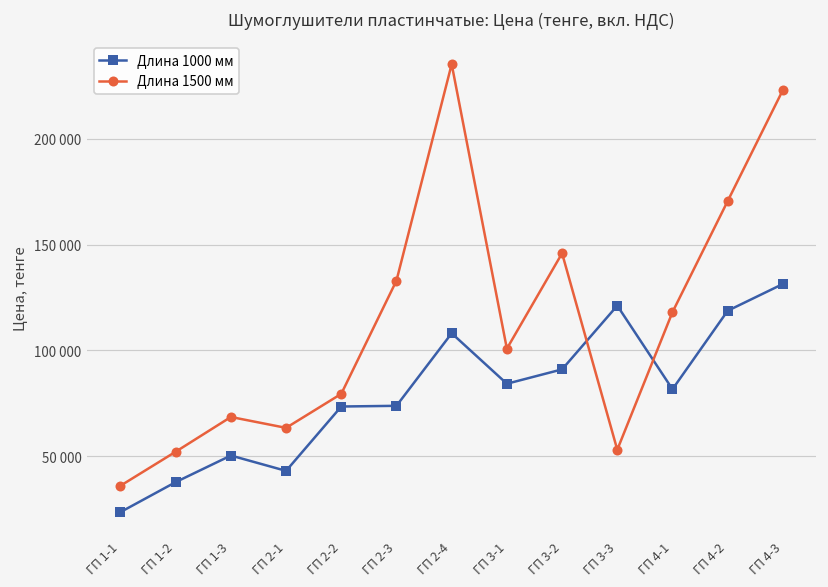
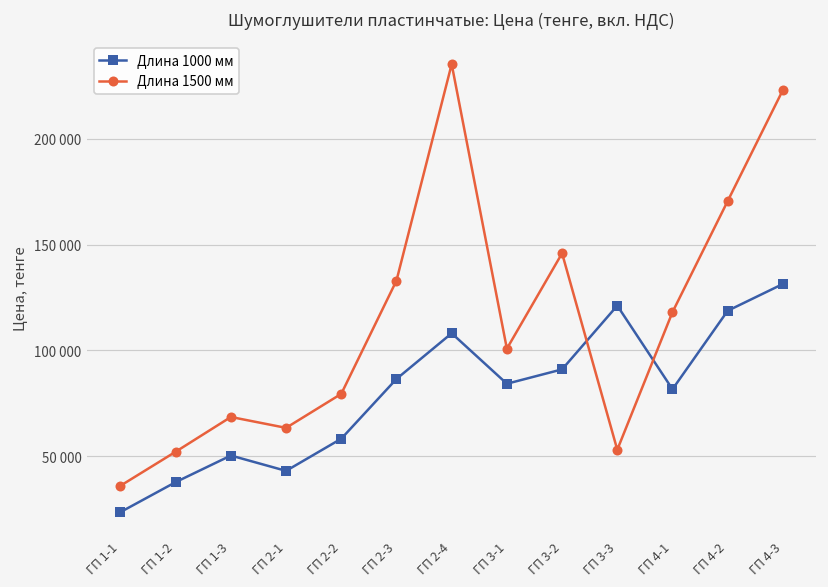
  {
    "Длина 1000 мм": {
      "ГП 1-1": 24000,
      "ГП 1-2": 38000,
      "ГП 1-3": 50000,
      "ГП 2-1": 43000,
-     "ГП 2-2": 73000,
-     "ГП 2-3": 74000,
+     "ГП 2-2": 58000,
+     "ГП 2-3": 86000,
      "ГП 2-4": 108000,
      "ГП 3-1": 84000,
      "ГП 3-2": 91000,
      "ГП 3-3": 121000,
      "ГП 4-1": 82000,
      "ГП 4-2": 119000,
      "ГП 4-3": 131000
    },
    "Длина 1500 мм": {
      "ГП 1-1": 36000,
      "ГП 1-2": 52000,
      "ГП 1-3": 68000,
      "ГП 2-1": 63000,
      "ГП 2-2": 79000,
      "ГП 2-3": 133000,
      "ГП 2-4": 235000,
      "ГП 3-1": 101000,
      "ГП 3-2": 146000,
      "ГП 3-3": 53000,
      "ГП 4-1": 118000,
      "ГП 4-2": 171000,
      "ГП 4-3": 223000
    }
  }
